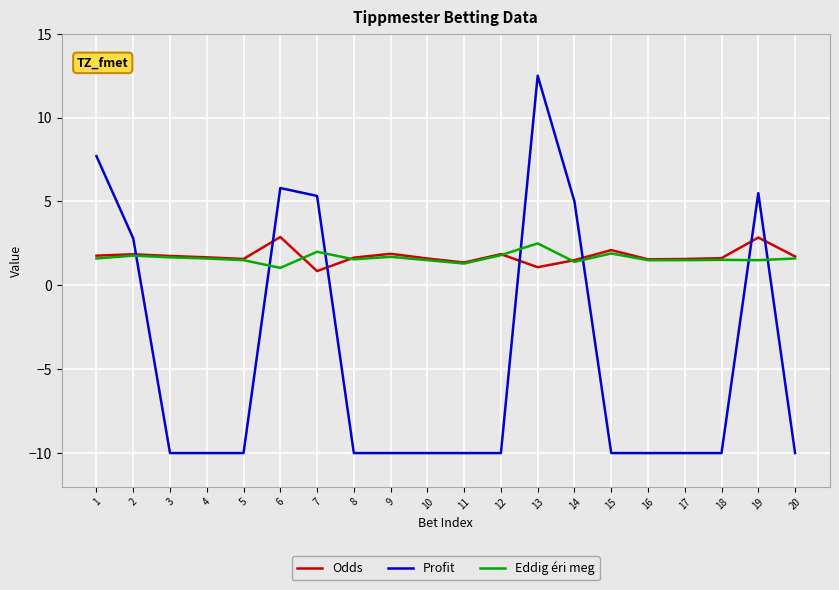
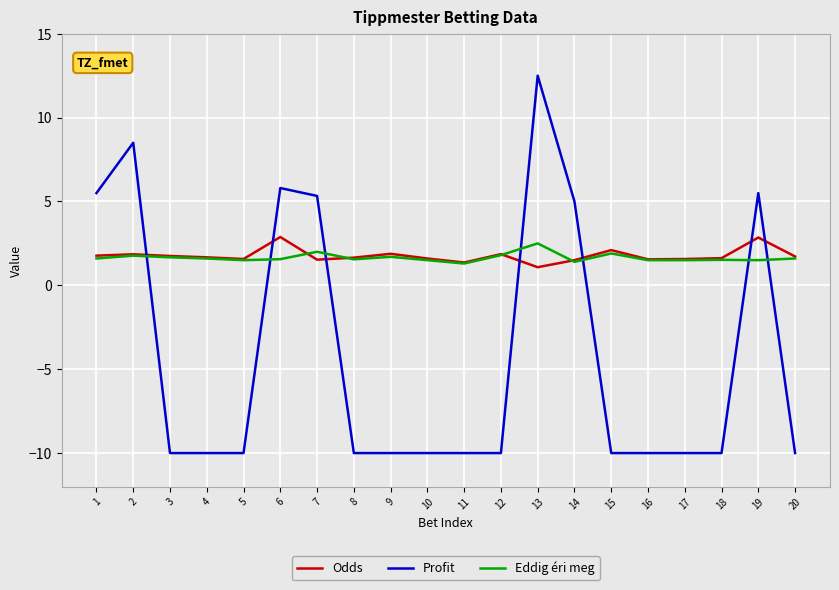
  {
    "Odds": {
      "1": 1.8,
      "6": 2.9,
-     "7": 0.9,
+     "7": 1.5,
      "9": 1.9,
      "13": 1.1,
      "15": 2.1,
      "19": 2.9
    },
    "Profit": {
-     "1": 7.7,
-     "2": 2.8,
+     "1": 5.5,
+     "2": 8.5,
      "3": -10.0,
      "4": -10.0,
      "5": -10.0,
      "6": 5.8,
      "7": 5.3,
      "8": -10.0,
      "9": -10.0,
      "10": -10.0,
      "11": -10.0,
      "12": -10.0,
      "13": 12.5,
      "14": 5.0,
      "15": -10.0,
      "16": -10.0,
      "17": -10.0,
      "18": -10.0,
      "19": 5.5,
      "20": -10.0
    },
    "Eddig éri meg": {
      "1": 1.6,
-     "6": 1.0,
+     "6": 1.6,
      "7": 2.0,
      "9": 1.7,
      "13": 2.5,
      "15": 1.9,
      "19": 1.5
    }
  }
